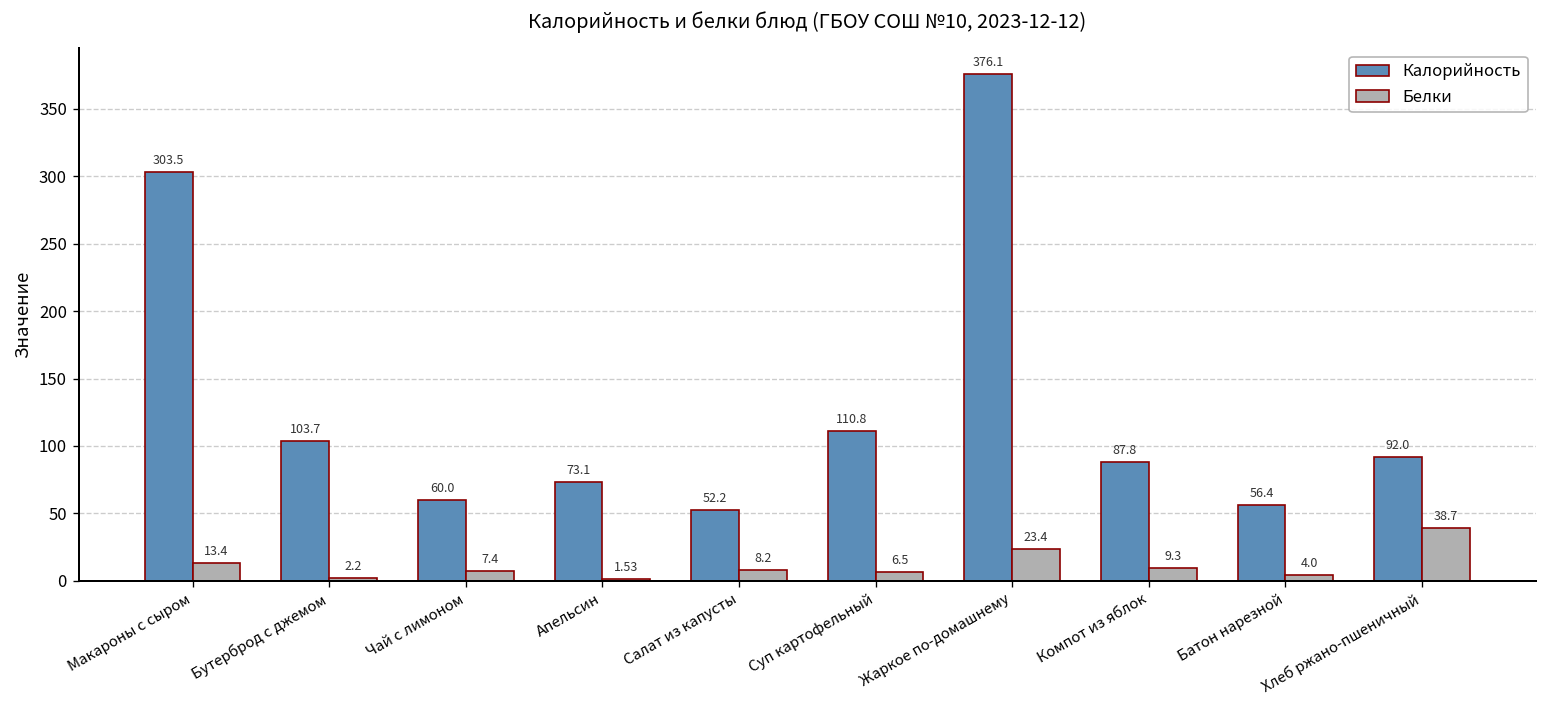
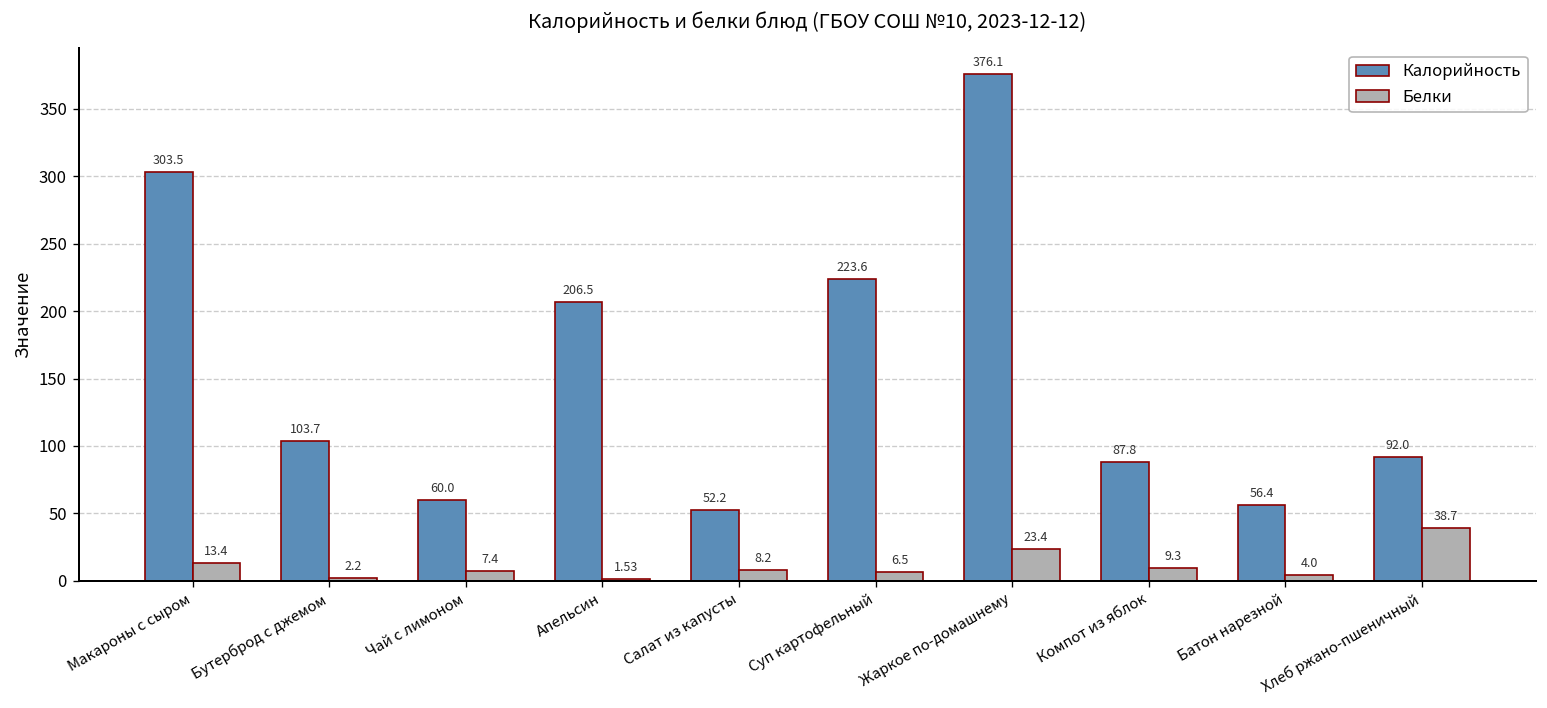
  {
    "Калорийность": {
      "Макароны с сыром": 303.5,
      "Бутерброд с джемом": 103.7,
      "Чай с лимоном": 60.0,
-     "Апельсин": 73.1,
+     "Апельсин": 206.5,
      "Салат из капусты": 52.2,
-     "Суп картофельный": 110.8,
+     "Суп картофельный": 223.6,
      "Жаркое по-домашнему": 376.1,
      "Компот из яблок": 87.8,
      "Батон нарезной": 56.4,
      "Хлеб ржано-пшеничный": 92.0
    },
    "Белки": {
      "Макароны с сыром": 13.4,
      "Бутерброд с джемом": 2.2,
      "Чай с лимоном": 7.4,
      "Апельсин": 1.53,
      "Салат из капусты": 8.2,
      "Суп картофельный": 6.5,
      "Жаркое по-домашнему": 23.4,
      "Компот из яблок": 9.3,
      "Батон нарезной": 4.0,
      "Хлеб ржано-пшеничный": 38.7
    }
  }
